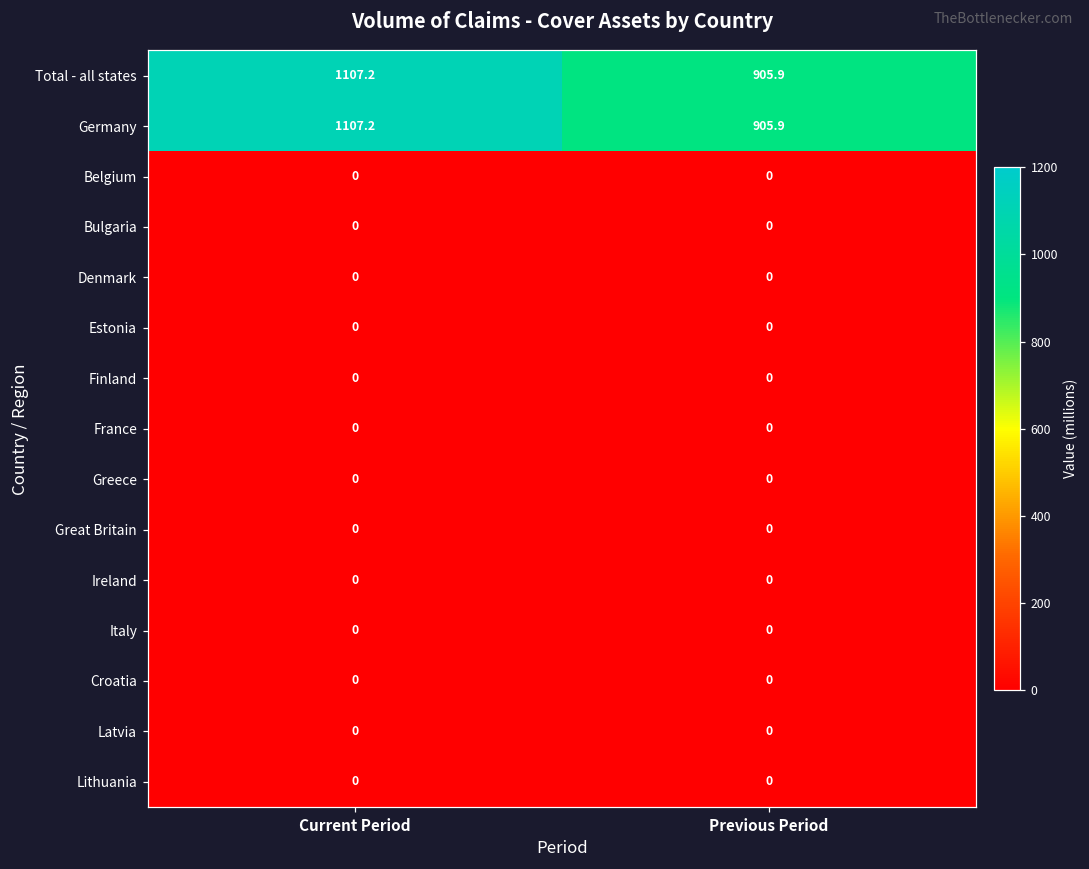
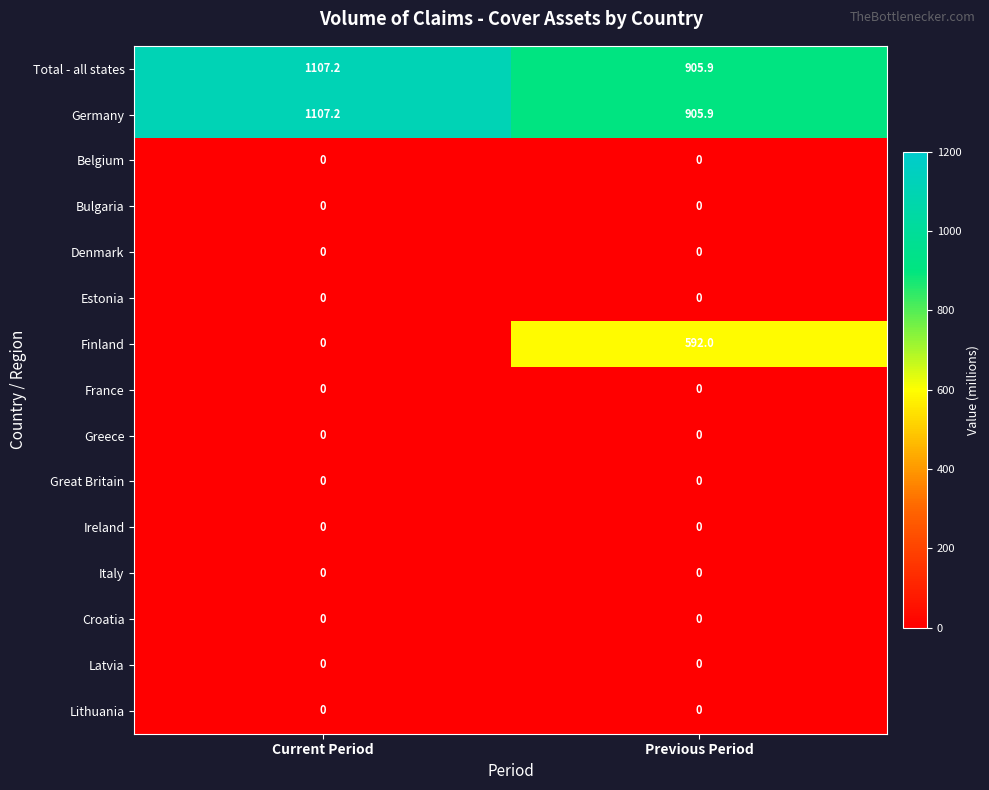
  {
    "Total - all states": {
      "Current Period": 1107.2,
      "Previous Period": 905.9
    },
    "Germany": {
      "Current Period": 1107.2,
      "Previous Period": 905.9
    },
    "Belgium": {
      "Current Period": 0,
      "Previous Period": 0
    },
    "Bulgaria": {
      "Current Period": 0,
      "Previous Period": 0
    },
    "Denmark": {
      "Current Period": 0,
      "Previous Period": 0
    },
    "Estonia": {
      "Current Period": 0,
      "Previous Period": 0
    },
    "Finland": {
      "Current Period": 0,
-     "Previous Period": 0
+     "Previous Period": 592.0
    },
    "France": {
      "Current Period": 0,
      "Previous Period": 0
    },
    "Greece": {
      "Current Period": 0,
      "Previous Period": 0
    },
    "Great Britain": {
      "Current Period": 0,
      "Previous Period": 0
    },
    "Ireland": {
      "Current Period": 0,
      "Previous Period": 0
    },
    "Italy": {
      "Current Period": 0,
      "Previous Period": 0
    },
    "Croatia": {
      "Current Period": 0,
      "Previous Period": 0
    },
    "Latvia": {
      "Current Period": 0,
      "Previous Period": 0
    },
    "Lithuania": {
      "Current Period": 0,
      "Previous Period": 0
    }
  }
